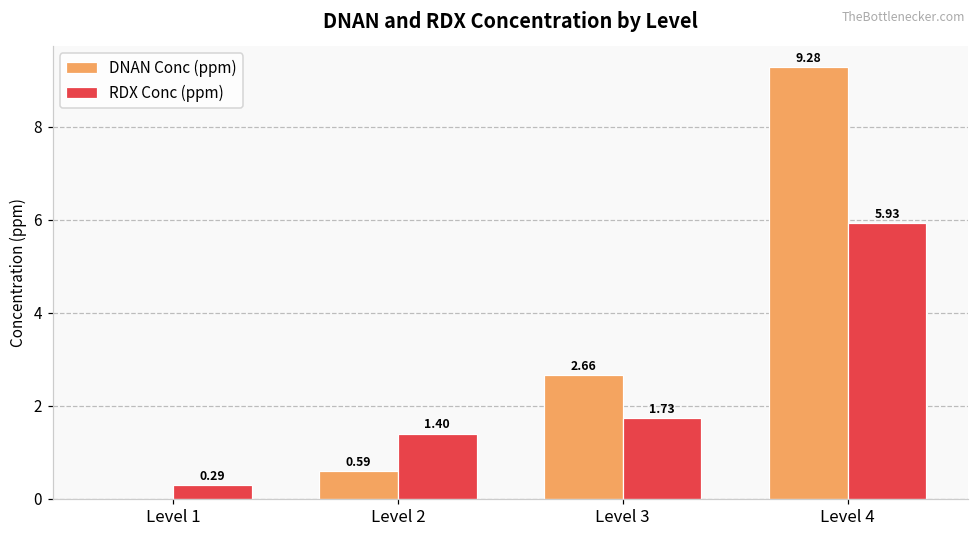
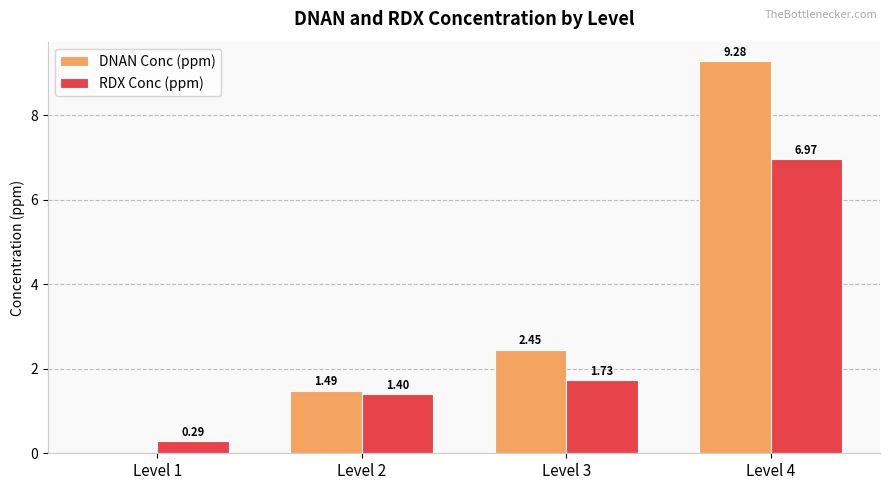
  {
    "DNAN Conc (ppm)": {
-     "Level 2": 0.59,
-     "Level 3": 2.66,
+     "Level 2": 1.49,
+     "Level 3": 2.45,
      "Level 4": 9.28
    },
    "RDX Conc (ppm)": {
      "Level 1": 0.29,
      "Level 2": 1.40,
      "Level 3": 1.73,
-     "Level 4": 5.93
+     "Level 4": 6.97
    }
  }
